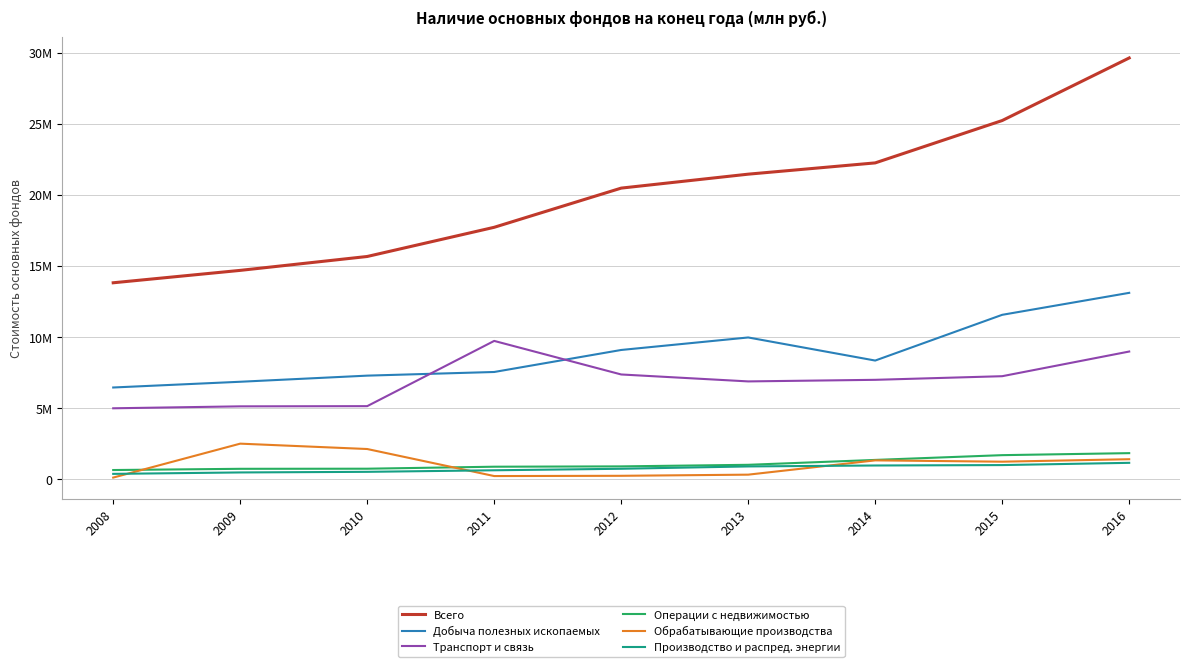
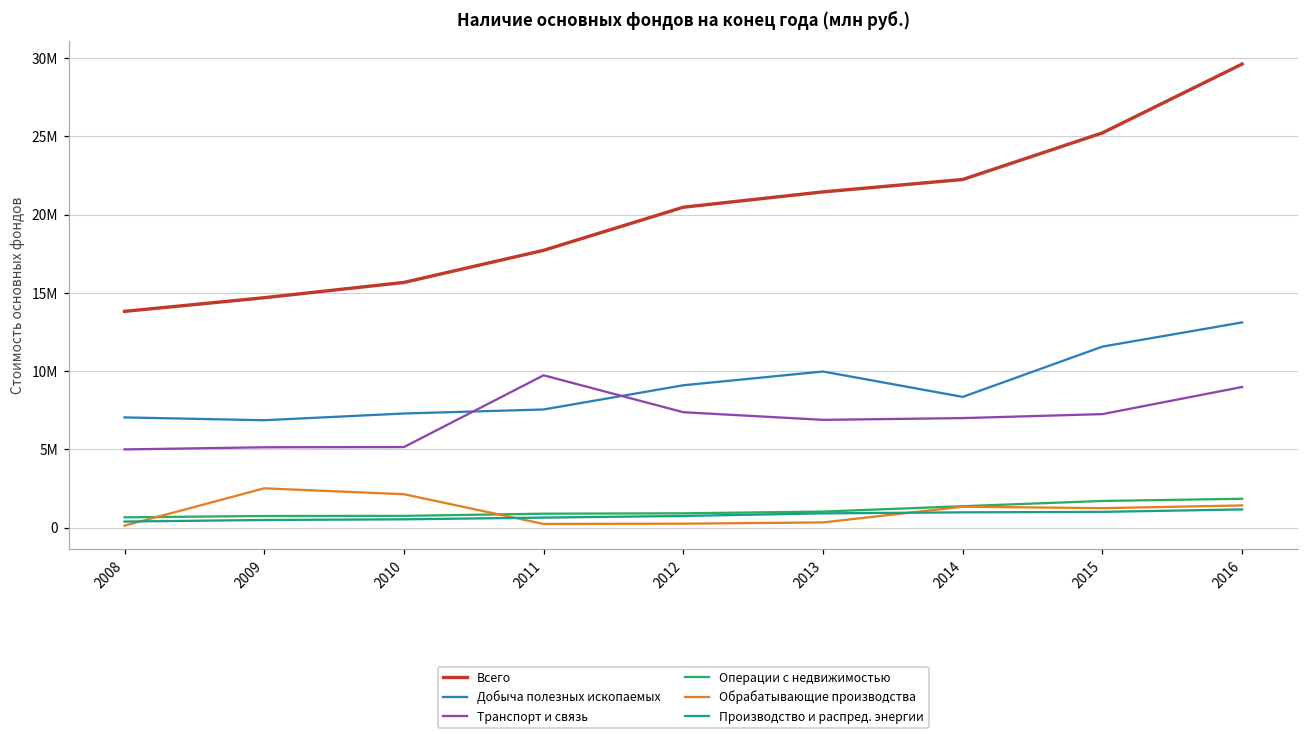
  {
    "Всего": {
      "2008": 13800000,
      "2009": 14700000,
      "2010": 15700000,
      "2011": 17700000,
      "2012": 20500000,
      "2013": 21500000,
      "2014": 22300000,
      "2015": 25200000,
      "2016": 29600000
    },
    "Добыча полезных ископаемых": {
-     "2008": 6500000,
+     "2008": 7000000,
      "2009": 6900000,
      "2010": 7300000,
      "2011": 7500000,
      "2012": 9100000,
      "2013": 10000000,
      "2014": 8400000,
      "2015": 11600000,
      "2016": 13100000
    },
    "Транспорт и связь": {
      "2008": 5000000,
      "2009": 5100000,
      "2010": 5100000,
      "2011": 9700000,
      "2012": 7400000,
      "2013": 6900000,
      "2014": 7000000,
      "2015": 7300000,
      "2016": 9000000
    },
    "Обрабатывающие производства": {
      "2008": 100000,
      "2009": 2500000,
      "2010": 2100000,
      "2011": 200000,
      "2012": 200000,
      "2013": 300000,
      "2015": 1200000,
      "2016": 1400000
    }
  }
